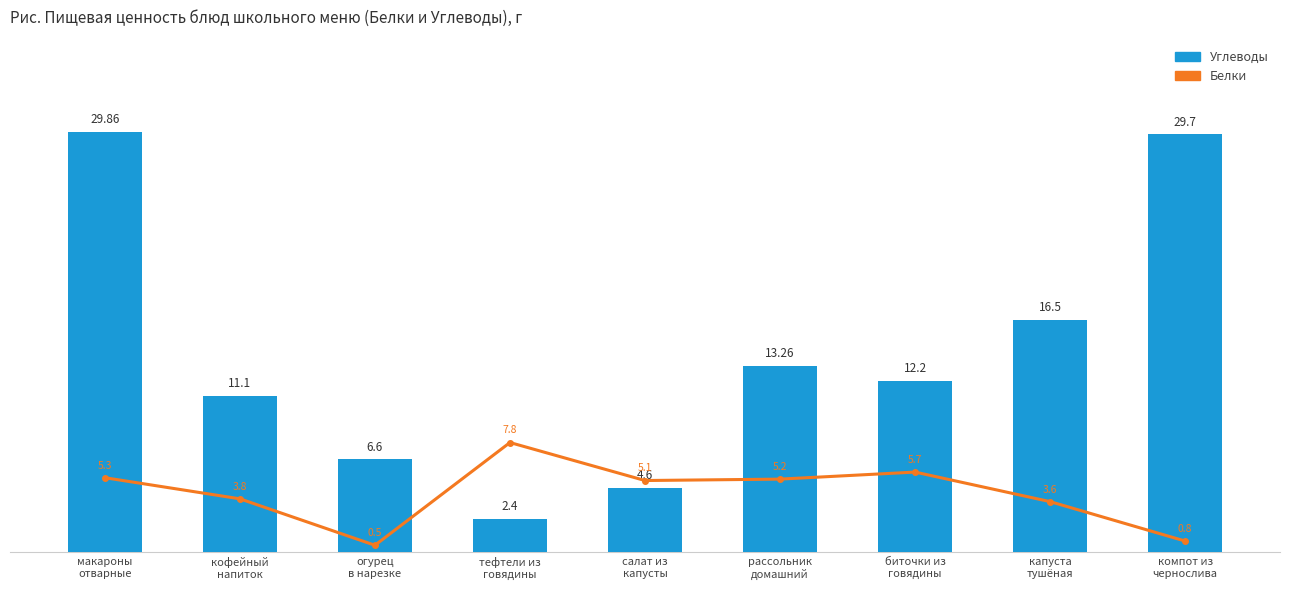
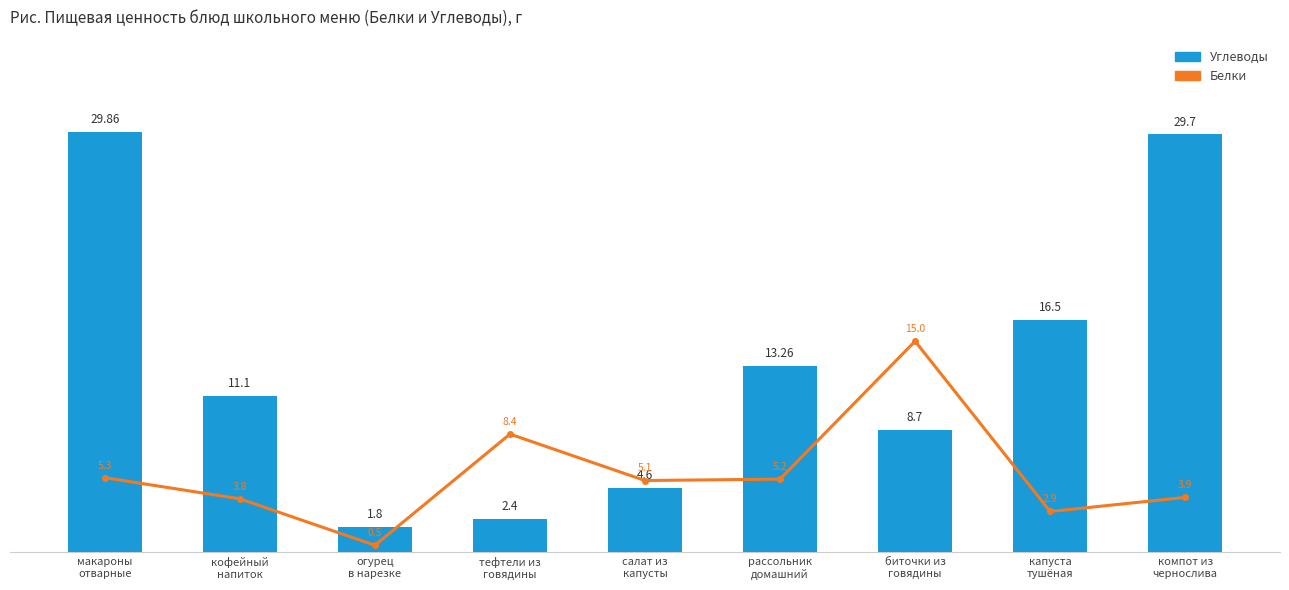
  {
    "Углеводы": {
      "макароны отварные": 29.86,
      "кофейный напиток": 11.1,
-     "огурец в нарезке": 6.6,
+     "огурец в нарезке": 1.8,
      "тефтели из говядины": 2.4,
      "рассольник домашний": 13.26,
-     "биточки из говядины": 12.2,
+     "биточки из говядины": 8.7,
      "капуста тушёная": 16.5,
      "компот из чернослива": 29.7
    },
    "Белки": {
      "макароны отварные": 5.3,
      "кофейный напиток": 3.8,
      "огурец в нарезке": 0.5,
-     "тефтели из говядины": 7.8,
+     "тефтели из говядины": 8.4,
      "рассольник домашний": 5.2,
-     "биточки из говядины": 5.7,
-     "капуста тушёная": 3.6,
-     "компот из чернослива": 0.8
+     "биточки из говядины": 15.0,
+     "капуста тушёная": 2.9,
+     "компот из чернослива": 3.9
    }
  }
